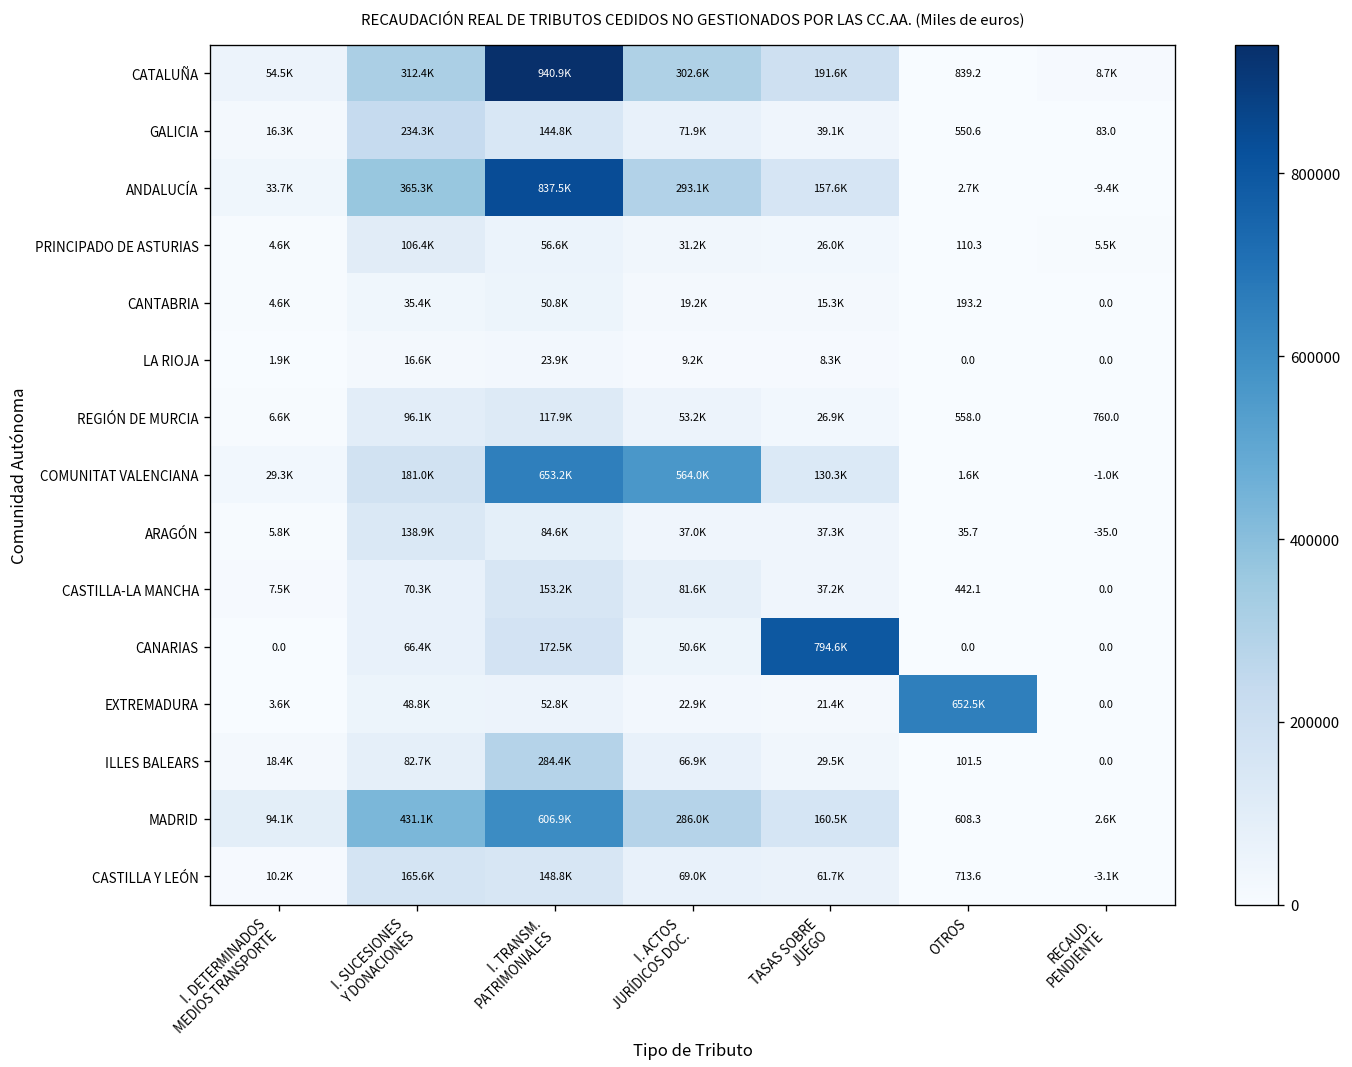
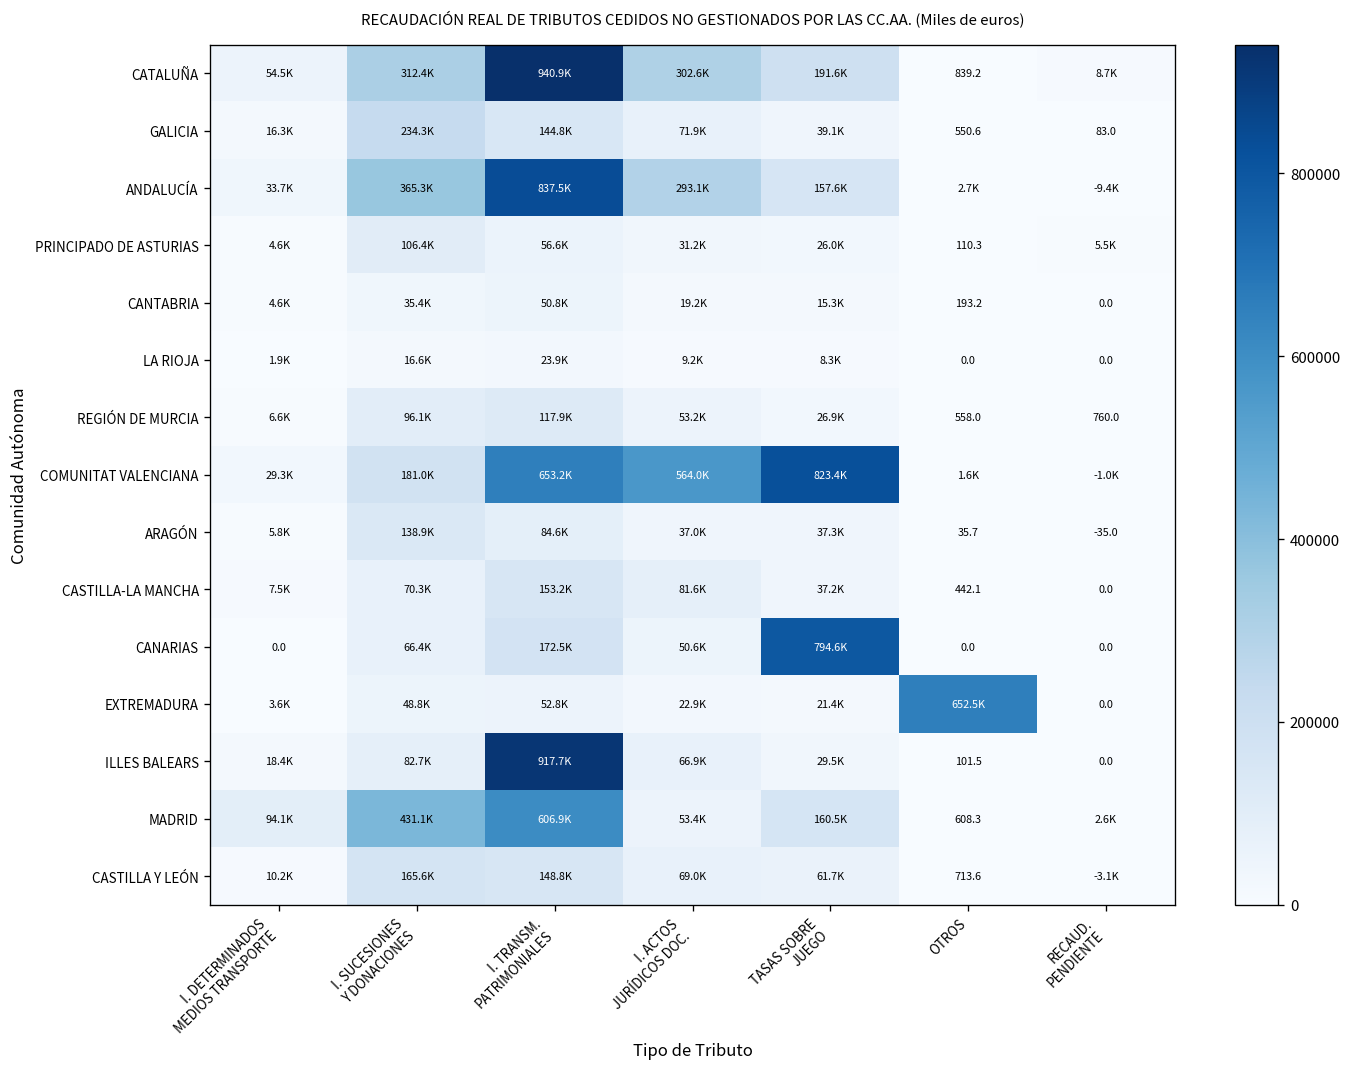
  {
    "CATALUÑA": {
      "I. DETERMINADOS MEDIOS TRANSPORTE": "54.5K",
      "I. SUCESIONES Y DONACIONES": "312.4K",
      "I. TRANSM. PATRIMONIALES": "940.9K",
      "I. ACTOS JURÍDICOS DOC.": "302.6K",
      "TASAS SOBRE JUEGO": "191.6K",
      "OTROS": "839.2",
      "RECAUD. PENDIENTE": "8.7K"
    },
    "GALICIA": {
      "I. DETERMINADOS MEDIOS TRANSPORTE": "16.3K",
      "I. SUCESIONES Y DONACIONES": "234.3K",
      "I. TRANSM. PATRIMONIALES": "144.8K",
      "I. ACTOS JURÍDICOS DOC.": "71.9K",
      "TASAS SOBRE JUEGO": "39.1K",
      "OTROS": "550.6",
      "RECAUD. PENDIENTE": "83.0"
    },
    "ANDALUCÍA": {
      "I. DETERMINADOS MEDIOS TRANSPORTE": "33.7K",
      "I. SUCESIONES Y DONACIONES": "365.3K",
      "I. TRANSM. PATRIMONIALES": "837.5K",
      "I. ACTOS JURÍDICOS DOC.": "293.1K",
      "TASAS SOBRE JUEGO": "157.6K",
      "OTROS": "2.7K",
      "RECAUD. PENDIENTE": "-9.4K"
    },
    "PRINCIPADO DE ASTURIAS": {
      "I. DETERMINADOS MEDIOS TRANSPORTE": "4.6K",
      "I. SUCESIONES Y DONACIONES": "106.4K",
      "I. TRANSM. PATRIMONIALES": "56.6K",
      "I. ACTOS JURÍDICOS DOC.": "31.2K",
      "TASAS SOBRE JUEGO": "26.0K",
      "OTROS": "110.3",
      "RECAUD. PENDIENTE": "5.5K"
    },
    "CANTABRIA": {
      "I. DETERMINADOS MEDIOS TRANSPORTE": "4.6K",
      "I. SUCESIONES Y DONACIONES": "35.4K",
      "I. TRANSM. PATRIMONIALES": "50.8K",
      "I. ACTOS JURÍDICOS DOC.": "19.2K",
      "TASAS SOBRE JUEGO": "15.3K",
      "OTROS": "193.2",
      "RECAUD. PENDIENTE": "0.0"
    },
    "LA RIOJA": {
      "I. DETERMINADOS MEDIOS TRANSPORTE": "1.9K",
      "I. SUCESIONES Y DONACIONES": "16.6K",
      "I. TRANSM. PATRIMONIALES": "23.9K",
      "I. ACTOS JURÍDICOS DOC.": "9.2K",
      "TASAS SOBRE JUEGO": "8.3K",
      "OTROS": "0.0",
      "RECAUD. PENDIENTE": "0.0"
    },
    "REGIÓN DE MURCIA": {
      "I. DETERMINADOS MEDIOS TRANSPORTE": "6.6K",
      "I. SUCESIONES Y DONACIONES": "96.1K",
      "I. TRANSM. PATRIMONIALES": "117.9K",
      "I. ACTOS JURÍDICOS DOC.": "53.2K",
      "TASAS SOBRE JUEGO": "26.9K",
      "OTROS": "558.0",
      "RECAUD. PENDIENTE": "760.0"
    },
    "COMUNITAT VALENCIANA": {
      "I. DETERMINADOS MEDIOS TRANSPORTE": "29.3K",
      "I. SUCESIONES Y DONACIONES": "181.0K",
      "I. TRANSM. PATRIMONIALES": "653.2K",
      "I. ACTOS JURÍDICOS DOC.": "564.0K",
-     "TASAS SOBRE JUEGO": "130.3K",
+     "TASAS SOBRE JUEGO": "823.4K",
      "OTROS": "1.6K",
      "RECAUD. PENDIENTE": "-1.0K"
    },
    "ARAGÓN": {
      "I. DETERMINADOS MEDIOS TRANSPORTE": "5.8K",
      "I. SUCESIONES Y DONACIONES": "138.9K",
      "I. TRANSM. PATRIMONIALES": "84.6K",
      "I. ACTOS JURÍDICOS DOC.": "37.0K",
      "TASAS SOBRE JUEGO": "37.3K",
      "OTROS": "35.7",
      "RECAUD. PENDIENTE": "-35.0"
    },
    "CASTILLA-LA MANCHA": {
      "I. DETERMINADOS MEDIOS TRANSPORTE": "7.5K",
      "I. SUCESIONES Y DONACIONES": "70.3K",
      "I. TRANSM. PATRIMONIALES": "153.2K",
      "I. ACTOS JURÍDICOS DOC.": "81.6K",
      "TASAS SOBRE JUEGO": "37.2K",
      "OTROS": "442.1",
      "RECAUD. PENDIENTE": "0.0"
    },
    "CANARIAS": {
      "I. DETERMINADOS MEDIOS TRANSPORTE": "0.0",
      "I. SUCESIONES Y DONACIONES": "66.4K",
      "I. TRANSM. PATRIMONIALES": "172.5K",
      "I. ACTOS JURÍDICOS DOC.": "50.6K",
      "TASAS SOBRE JUEGO": "794.6K",
      "OTROS": "0.0",
      "RECAUD. PENDIENTE": "0.0"
    },
    "EXTREMADURA": {
      "I. DETERMINADOS MEDIOS TRANSPORTE": "3.6K",
      "I. SUCESIONES Y DONACIONES": "48.8K",
      "I. TRANSM. PATRIMONIALES": "52.8K",
      "I. ACTOS JURÍDICOS DOC.": "22.9K",
      "TASAS SOBRE JUEGO": "21.4K",
      "OTROS": "652.5K",
      "RECAUD. PENDIENTE": "0.0"
    },
    "ILLES BALEARS": {
      "I. DETERMINADOS MEDIOS TRANSPORTE": "18.4K",
      "I. SUCESIONES Y DONACIONES": "82.7K",
-     "I. TRANSM. PATRIMONIALES": "284.4K",
+     "I. TRANSM. PATRIMONIALES": "917.7K",
      "I. ACTOS JURÍDICOS DOC.": "66.9K",
      "TASAS SOBRE JUEGO": "29.5K",
      "OTROS": "101.5",
      "RECAUD. PENDIENTE": "0.0"
    },
    "MADRID": {
      "I. DETERMINADOS MEDIOS TRANSPORTE": "94.1K",
      "I. SUCESIONES Y DONACIONES": "431.1K",
      "I. TRANSM. PATRIMONIALES": "606.9K",
-     "I. ACTOS JURÍDICOS DOC.": "286.0K",
+     "I. ACTOS JURÍDICOS DOC.": "53.4K",
      "TASAS SOBRE JUEGO": "160.5K",
      "OTROS": "608.3",
      "RECAUD. PENDIENTE": "2.6K"
    },
    "CASTILLA Y LEÓN": {
      "I. DETERMINADOS MEDIOS TRANSPORTE": "10.2K",
      "I. SUCESIONES Y DONACIONES": "165.6K",
      "I. TRANSM. PATRIMONIALES": "148.8K",
      "I. ACTOS JURÍDICOS DOC.": "69.0K",
      "TASAS SOBRE JUEGO": "61.7K",
      "OTROS": "713.6",
      "RECAUD. PENDIENTE": "-3.1K"
    }
  }
